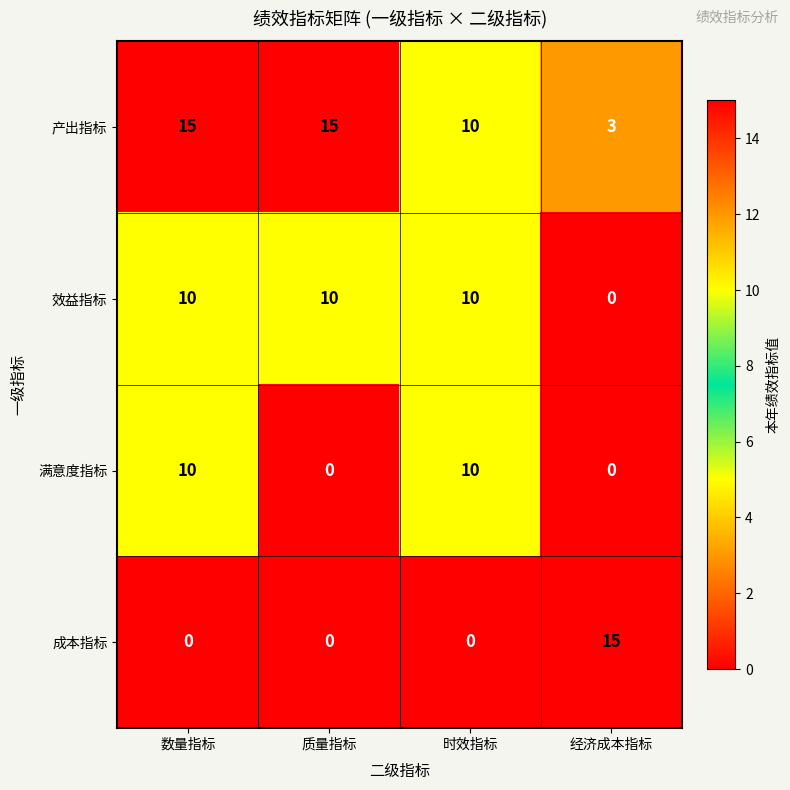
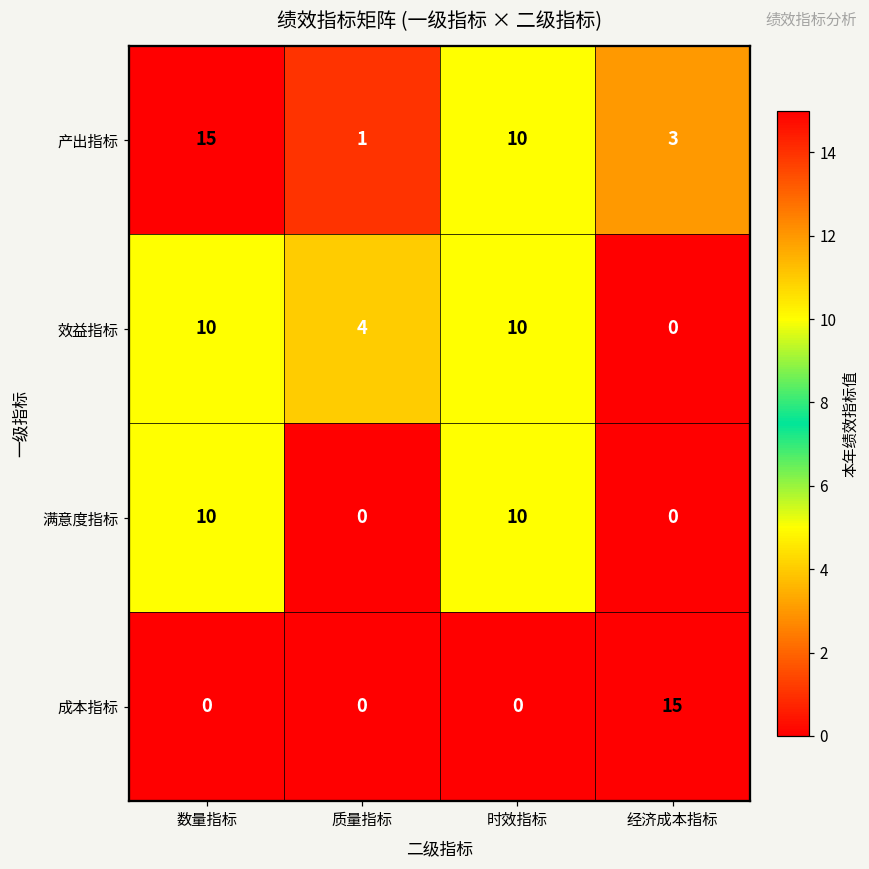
  {
    "产出指标": {
      "数量指标": 15,
-     "质量指标": 15,
+     "质量指标": 1,
      "时效指标": 10,
      "经济成本指标": 3
    },
    "效益指标": {
      "数量指标": 10,
-     "质量指标": 10,
+     "质量指标": 4,
      "时效指标": 10,
      "经济成本指标": 0
    },
    "满意度指标": {
      "数量指标": 10,
      "质量指标": 0,
      "时效指标": 10,
      "经济成本指标": 0
    },
    "成本指标": {
      "数量指标": 0,
      "质量指标": 0,
      "时效指标": 0,
      "经济成本指标": 15
    }
  }
